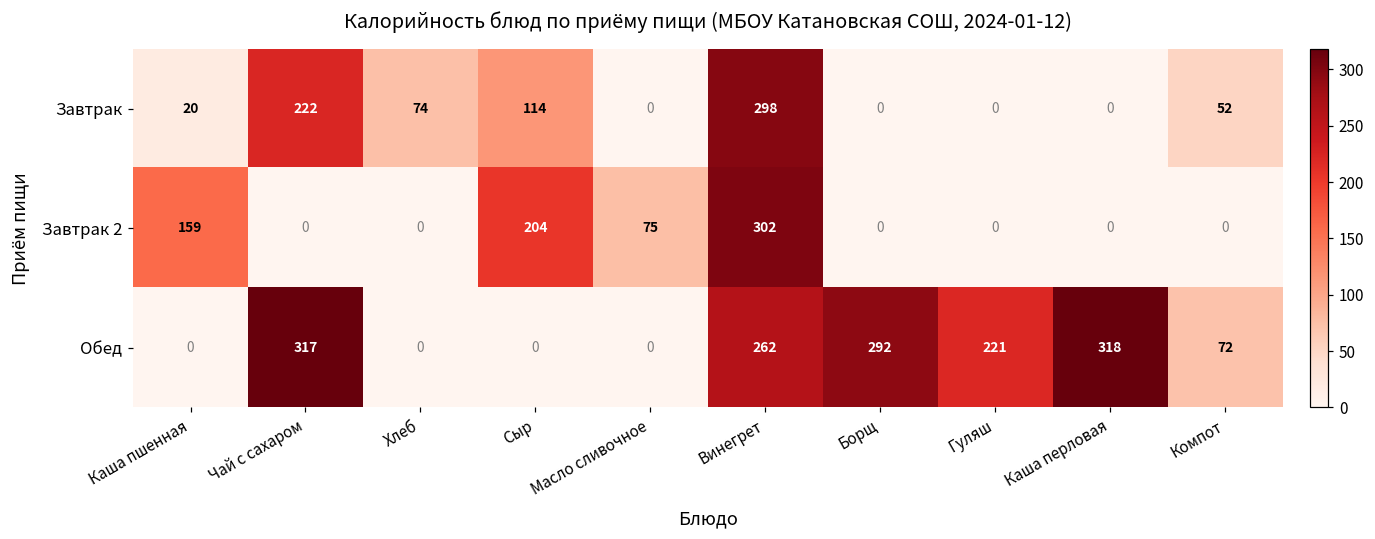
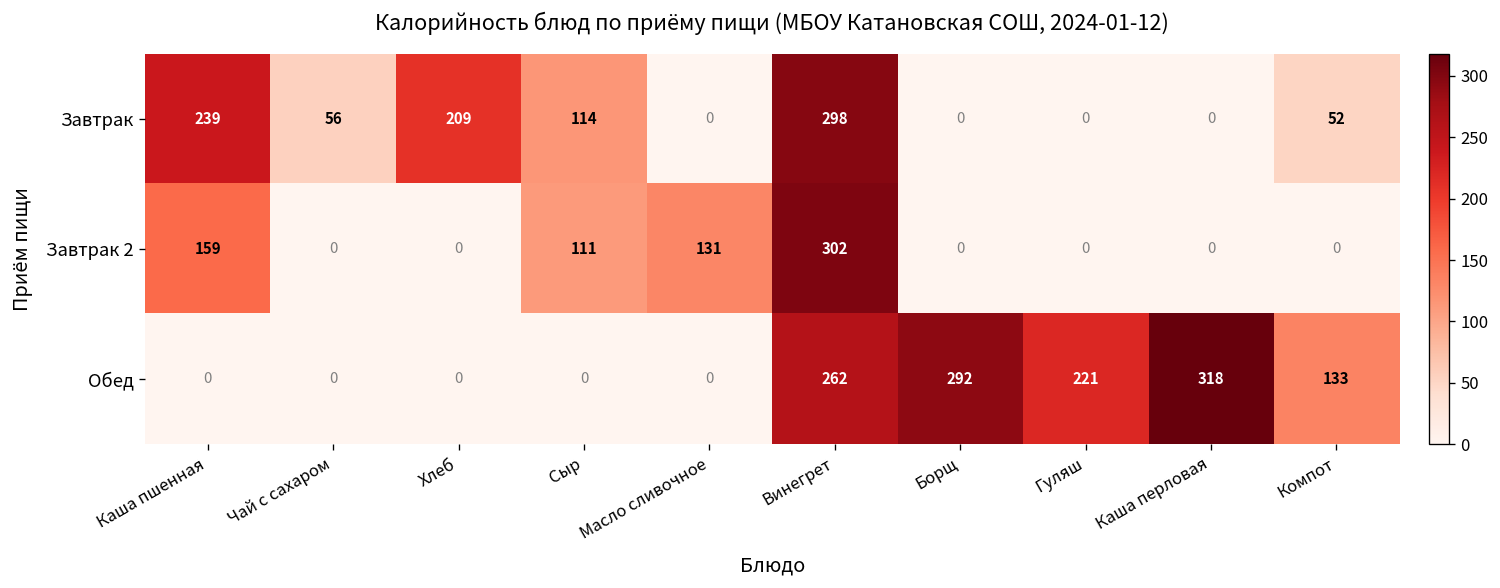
  {
    "Завтрак": {
-     "Каша пшенная": 20,
-     "Чай с сахаром": 222,
-     "Хлеб": 74,
+     "Каша пшенная": 239,
+     "Чай с сахаром": 56,
+     "Хлеб": 209,
      "Сыр": 114,
      "Масло сливочное": 0,
      "Винегрет": 298,
      "Борщ": 0,
      "Гуляш": 0,
      "Каша перловая": 0,
      "Компот": 52
    },
    "Завтрак 2": {
      "Каша пшенная": 159,
      "Чай с сахаром": 0,
      "Хлеб": 0,
-     "Сыр": 204,
-     "Масло сливочное": 75,
+     "Сыр": 111,
+     "Масло сливочное": 131,
      "Винегрет": 302,
      "Борщ": 0,
      "Гуляш": 0,
      "Каша перловая": 0,
      "Компот": 0
    },
    "Обед": {
      "Каша пшенная": 0,
-     "Чай с сахаром": 317,
+     "Чай с сахаром": 0,
      "Хлеб": 0,
      "Сыр": 0,
      "Масло сливочное": 0,
      "Винегрет": 262,
      "Борщ": 292,
      "Гуляш": 221,
      "Каша перловая": 318,
-     "Компот": 72
+     "Компот": 133
    }
  }
